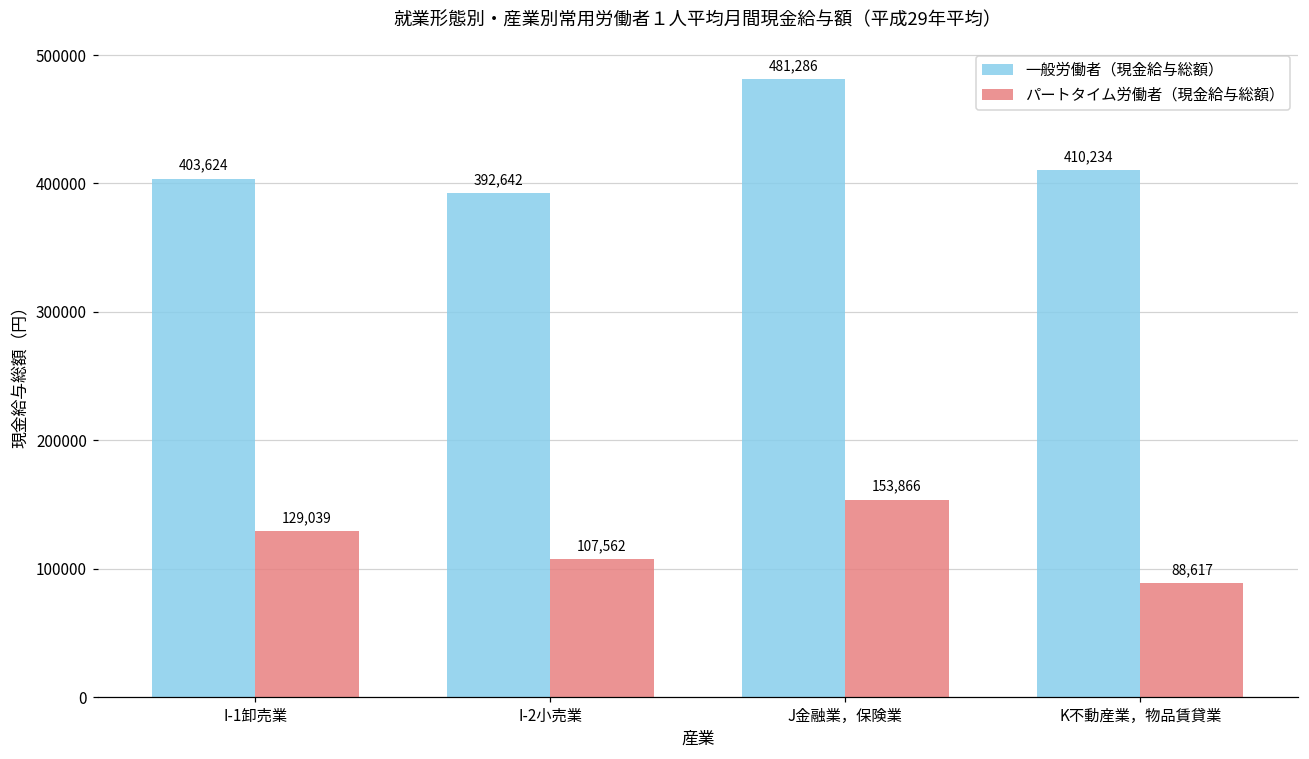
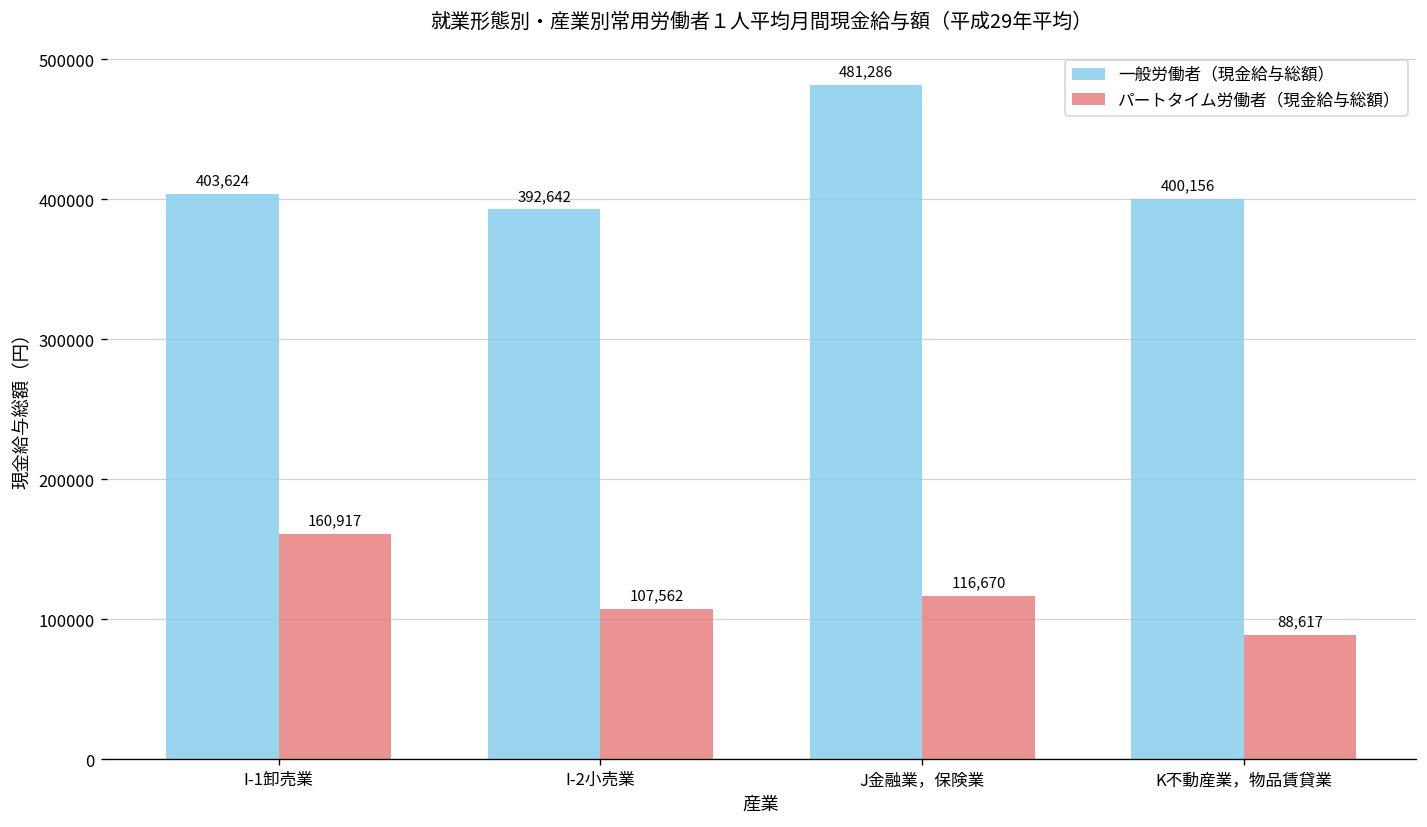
  {
    "一般労働者（現金給与総額）": {
      "I-1卸売業": "403,624",
      "I-2小売業": "392,642",
      "J金融業，保険業": "481,286",
-     "K不動産業，物品賃貸業": "410,234"
+     "K不動産業，物品賃貸業": "400,156"
    },
    "パートタイム労働者（現金給与総額）": {
-     "I-1卸売業": "129,039",
+     "I-1卸売業": "160,917",
      "I-2小売業": "107,562",
-     "J金融業，保険業": "153,866",
+     "J金融業，保険業": "116,670",
      "K不動産業，物品賃貸業": "88,617"
    }
  }
